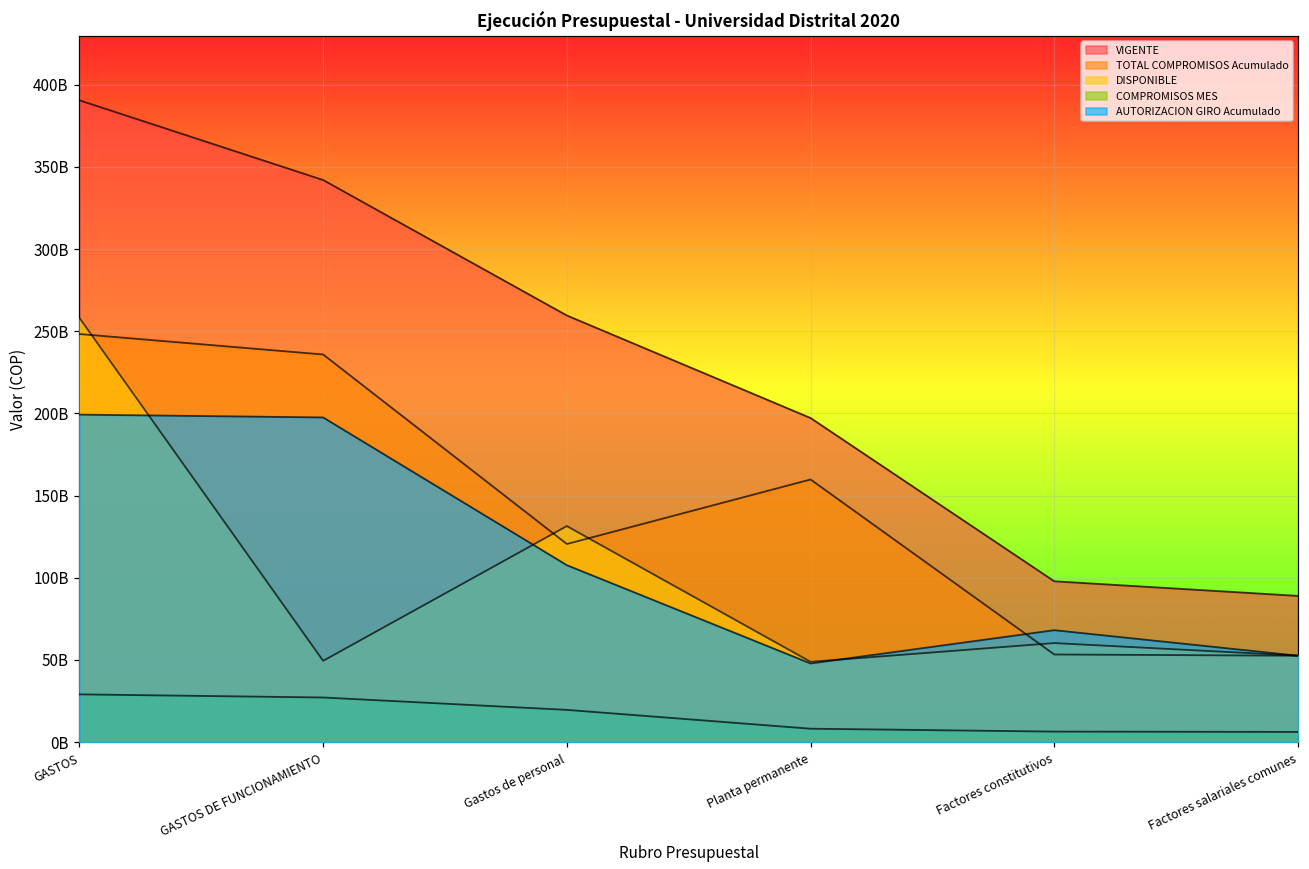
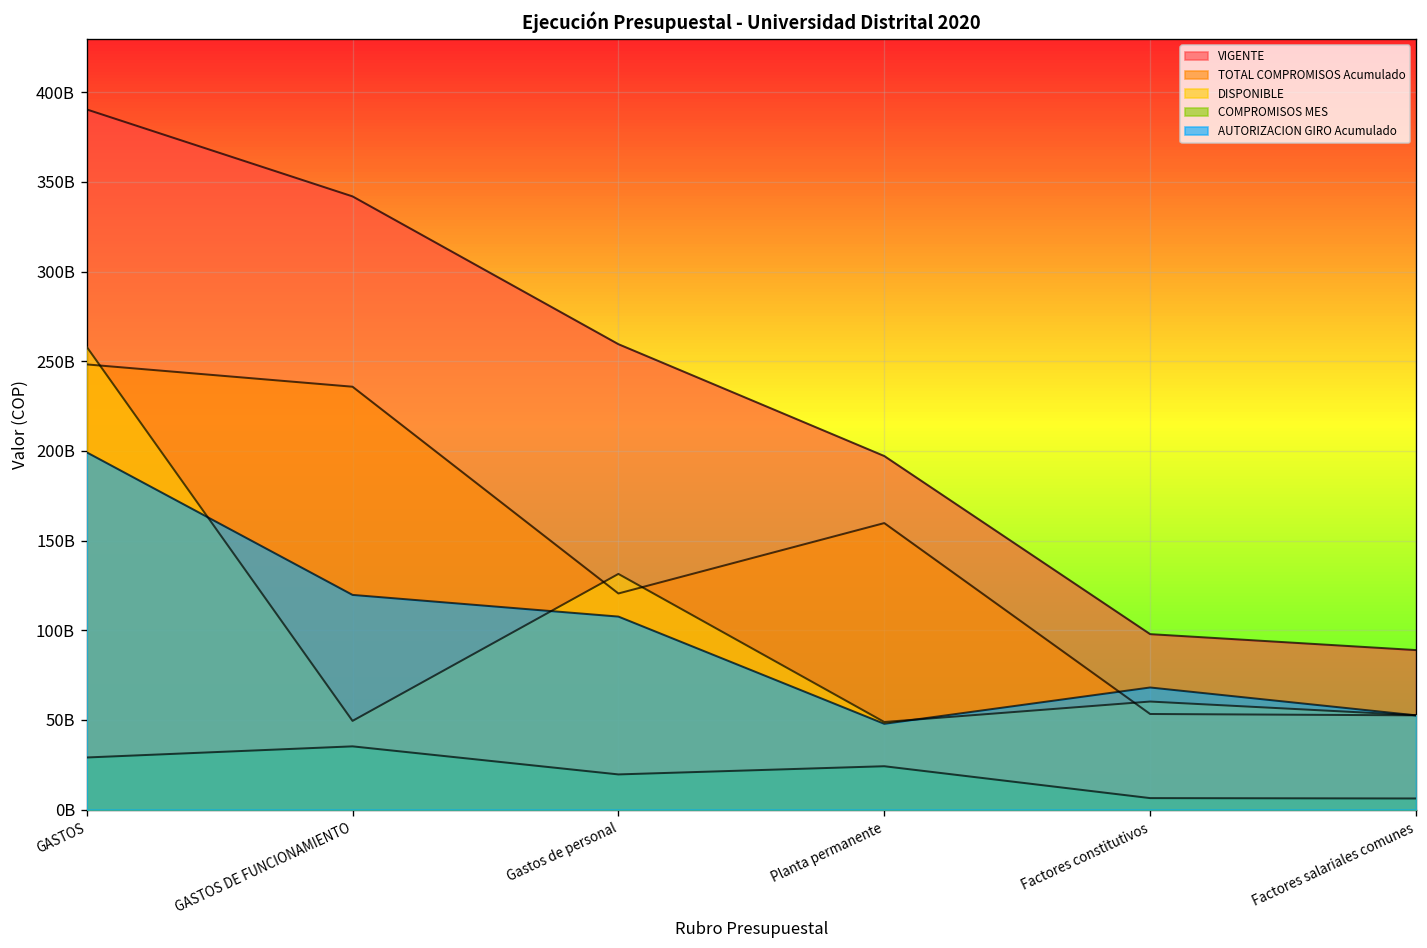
  {
    "VIGENTE": {
      "GASTOS": 390000000000,
      "GASTOS DE FUNCIONAMIENTO": 342000000000,
      "Gastos de personal": 260000000000,
      "Planta permanente": 197000000000,
      "Factores constitutivos": 98000000000,
      "Factores salariales comunes": 89000000000
    },
    "TOTAL COMPROMISOS Acumulado": {
      "GASTOS": 248000000000,
      "GASTOS DE FUNCIONAMIENTO": 236000000000,
      "Gastos de personal": 121000000000,
      "Planta permanente": 160000000000,
      "Factores constitutivos": 53000000000
    },
    "DISPONIBLE": {
      "GASTOS": 258000000000,
      "GASTOS DE FUNCIONAMIENTO": 49000000000,
      "Gastos de personal": 131000000000,
      "Factores constitutivos": 60000000000
    },
    "COMPROMISOS MES": {
      "GASTOS": 29000000000,
-     "GASTOS DE FUNCIONAMIENTO": 27000000000,
+     "GASTOS DE FUNCIONAMIENTO": 35000000000,
      "Gastos de personal": 20000000000,
-     "Planta permanente": 8000000000,
+     "Planta permanente": 24000000000,
      "Factores constitutivos": 6000000000,
      "Factores salariales comunes": 6000000000
    },
    "AUTORIZACION GIRO Acumulado": {
      "GASTOS": 199000000000,
-     "GASTOS DE FUNCIONAMIENTO": 198000000000,
+     "GASTOS DE FUNCIONAMIENTO": 120000000000,
      "Gastos de personal": 108000000000,
      "Factores constitutivos": 68000000000
    }
  }
